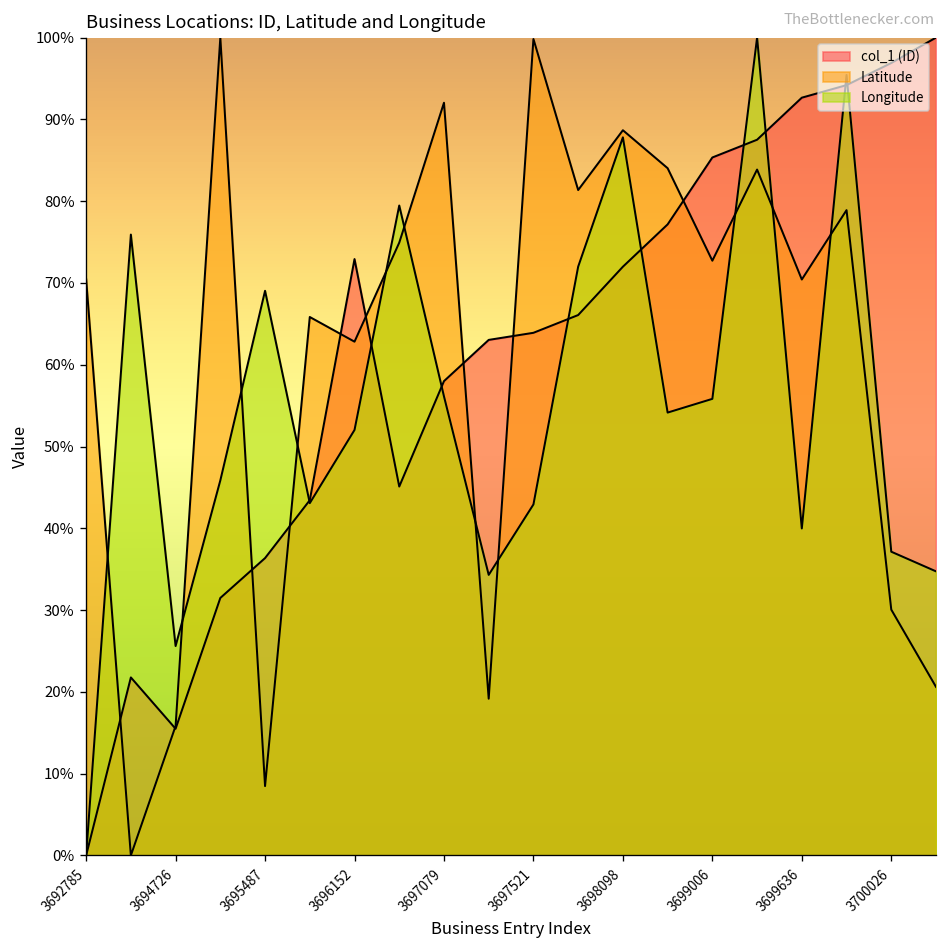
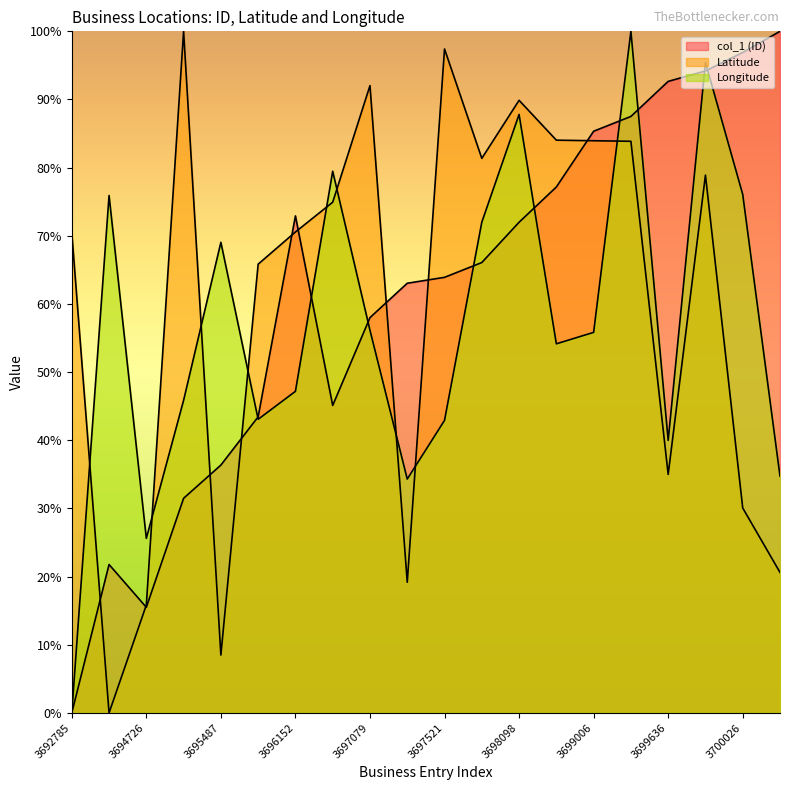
  {
    "col_1 (ID)": {
      "3695487": "36%",
      "3696152": "73%",
      "3697079": "58%",
      "3697521": "64%",
      "3698098": "72%",
      "3699006": "85%",
      "3699636": "93%"
    },
    "Latitude": {
      "3692785": "70%",
      "3695487": "8%",
-     "3696152": "63%",
+     "3696152": "71%",
      "3697079": "92%",
-     "3697521": "100%",
-     "3698098": "89%",
-     "3699006": "73%",
-     "3699636": "70%",
+     "3697521": "97%",
+     "3698098": "90%",
+     "3699006": "84%",
+     "3699636": "35%",
      "3700026": "30%"
    },
    "Longitude": {
      "3694726": "26%",
      "3695487": "69%",
-     "3696152": "52%",
+     "3696152": "47%",
      "3697079": "56%",
      "3697521": "43%",
      "3698098": "88%",
      "3699006": "56%",
      "3699636": "40%",
-     "3700026": "37%"
+     "3700026": "76%"
    }
  }
